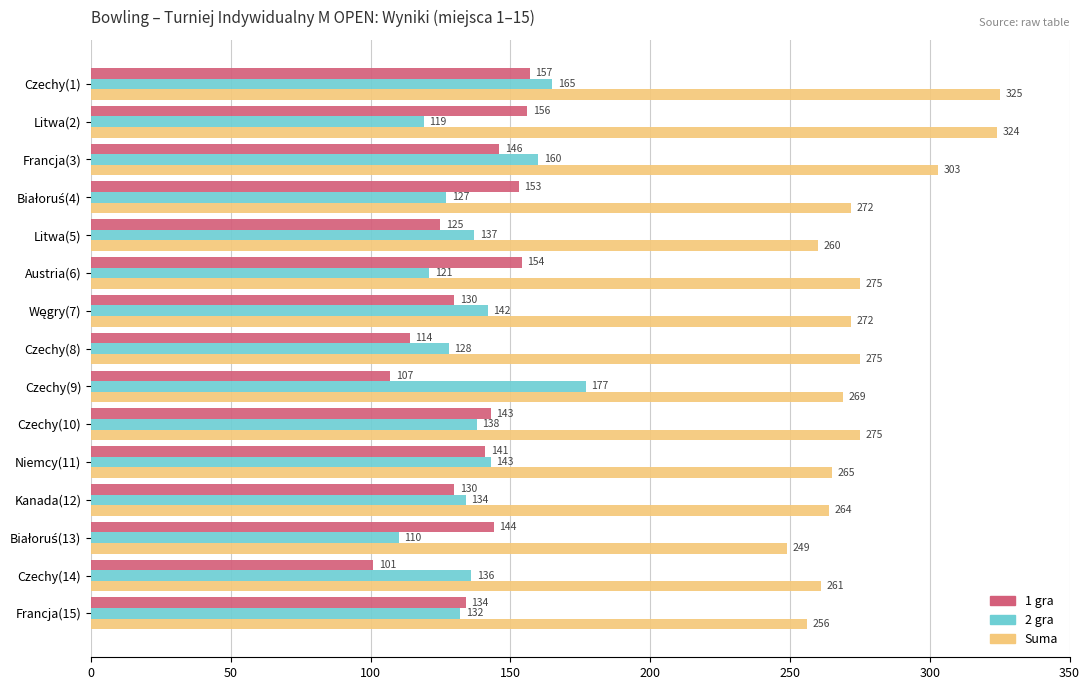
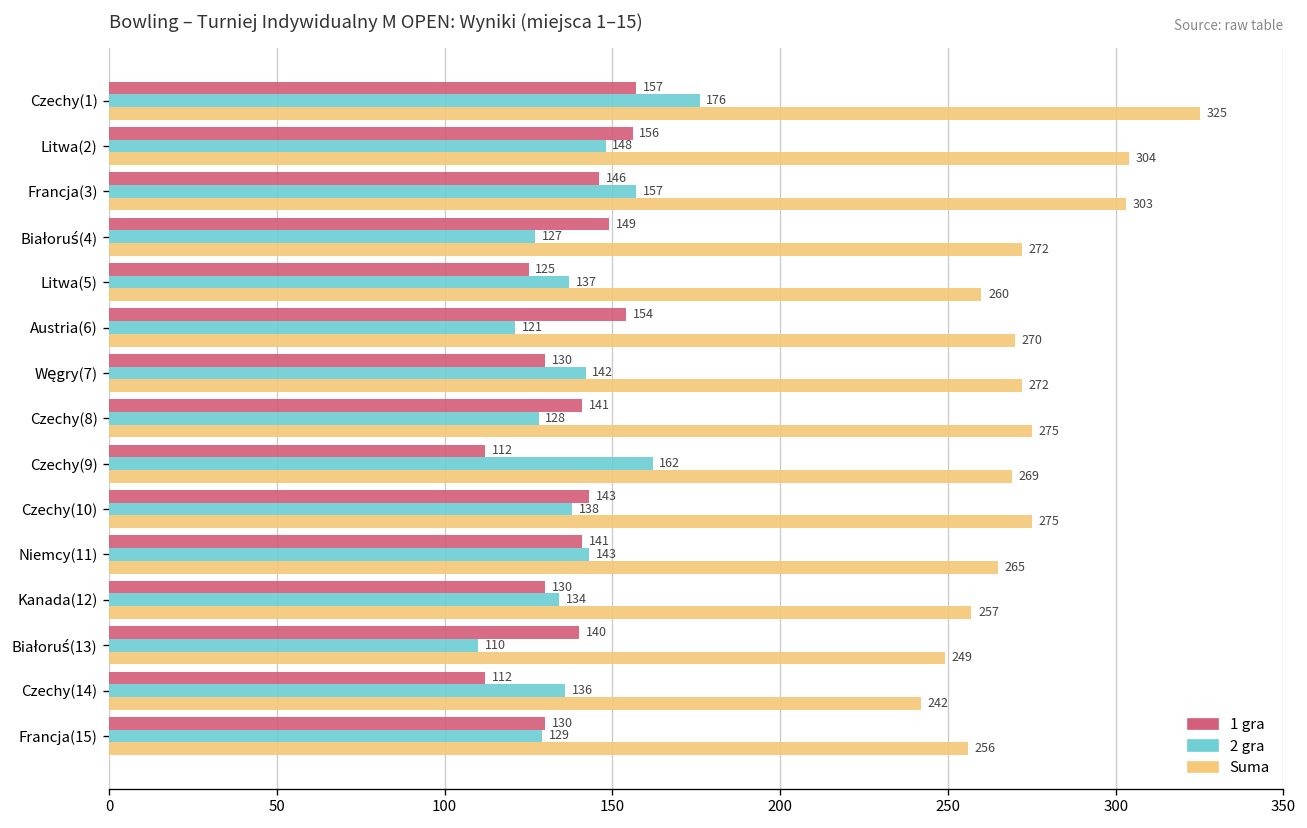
  {
    "1 gra": {
      "Czechy(1)": 157,
      "Litwa(2)": 156,
      "Francja(3)": 146,
-     "Białoruś(4)": 153,
+     "Białoruś(4)": 149,
      "Litwa(5)": 125,
      "Austria(6)": 154,
      "Węgry(7)": 130,
-     "Czechy(8)": 114,
-     "Czechy(9)": 107,
+     "Czechy(8)": 141,
+     "Czechy(9)": 112,
      "Czechy(10)": 143,
      "Niemcy(11)": 141,
      "Kanada(12)": 130,
-     "Białoruś(13)": 144,
-     "Czechy(14)": 101,
-     "Francja(15)": 134
+     "Białoruś(13)": 140,
+     "Czechy(14)": 112,
+     "Francja(15)": 130
    },
    "2 gra": {
-     "Czechy(1)": 165,
-     "Litwa(2)": 119,
-     "Francja(3)": 160,
+     "Czechy(1)": 176,
+     "Litwa(2)": 148,
+     "Francja(3)": 157,
      "Białoruś(4)": 127,
      "Litwa(5)": 137,
      "Austria(6)": 121,
      "Węgry(7)": 142,
      "Czechy(8)": 128,
-     "Czechy(9)": 177,
+     "Czechy(9)": 162,
      "Czechy(10)": 138,
      "Niemcy(11)": 143,
      "Kanada(12)": 134,
      "Białoruś(13)": 110,
      "Czechy(14)": 136,
-     "Francja(15)": 132
+     "Francja(15)": 129
    },
    "Suma": {
      "Czechy(1)": 325,
-     "Litwa(2)": 324,
+     "Litwa(2)": 304,
      "Francja(3)": 303,
      "Białoruś(4)": 272,
      "Litwa(5)": 260,
-     "Austria(6)": 275,
+     "Austria(6)": 270,
      "Węgry(7)": 272,
      "Czechy(8)": 275,
      "Czechy(9)": 269,
      "Czechy(10)": 275,
      "Niemcy(11)": 265,
-     "Kanada(12)": 264,
+     "Kanada(12)": 257,
      "Białoruś(13)": 249,
-     "Czechy(14)": 261,
+     "Czechy(14)": 242,
      "Francja(15)": 256
    }
  }
